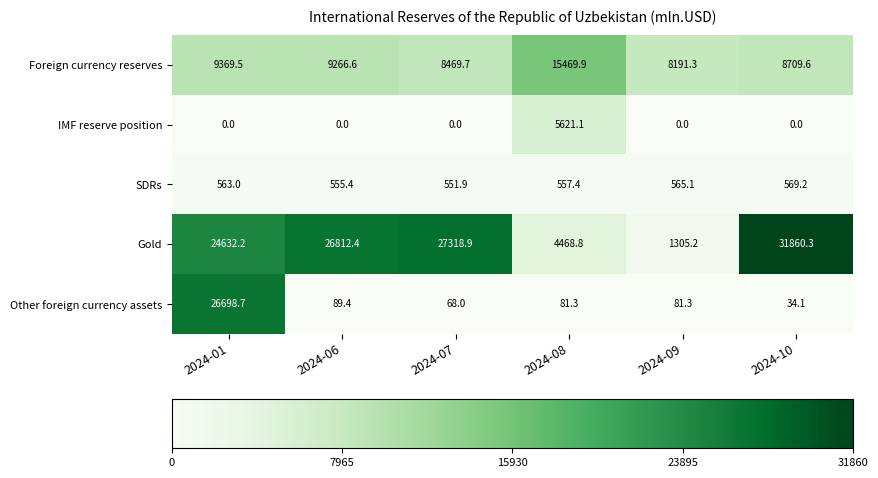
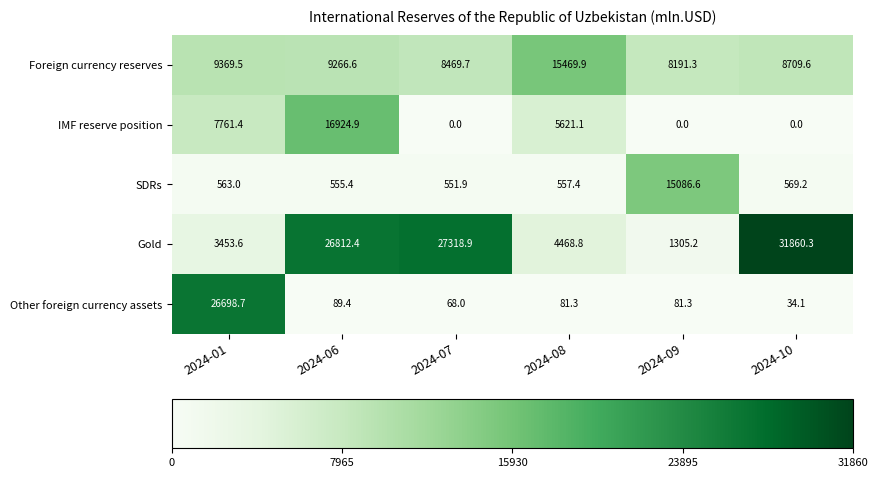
  {
    "Foreign currency reserves": {
      "2024-01": 9369.5,
      "2024-06": 9266.6,
      "2024-07": 8469.7,
      "2024-08": 15469.9,
      "2024-09": 8191.3,
      "2024-10": 8709.6
    },
    "IMF reserve position": {
-     "2024-01": 0.0,
-     "2024-06": 0.0,
+     "2024-01": 7761.4,
+     "2024-06": 16924.9,
      "2024-07": 0.0,
      "2024-08": 5621.1,
      "2024-09": 0.0,
      "2024-10": 0.0
    },
    "SDRs": {
      "2024-01": 563.0,
      "2024-06": 555.4,
      "2024-07": 551.9,
      "2024-08": 557.4,
-     "2024-09": 565.1,
+     "2024-09": 15086.6,
      "2024-10": 569.2
    },
    "Gold": {
-     "2024-01": 24632.2,
+     "2024-01": 3453.6,
      "2024-06": 26812.4,
      "2024-07": 27318.9,
      "2024-08": 4468.8,
      "2024-09": 1305.2,
      "2024-10": 31860.3
    },
    "Other foreign currency assets": {
      "2024-01": 26698.7,
      "2024-06": 89.4,
      "2024-07": 68.0,
      "2024-08": 81.3,
      "2024-09": 81.3,
      "2024-10": 34.1
    }
  }
